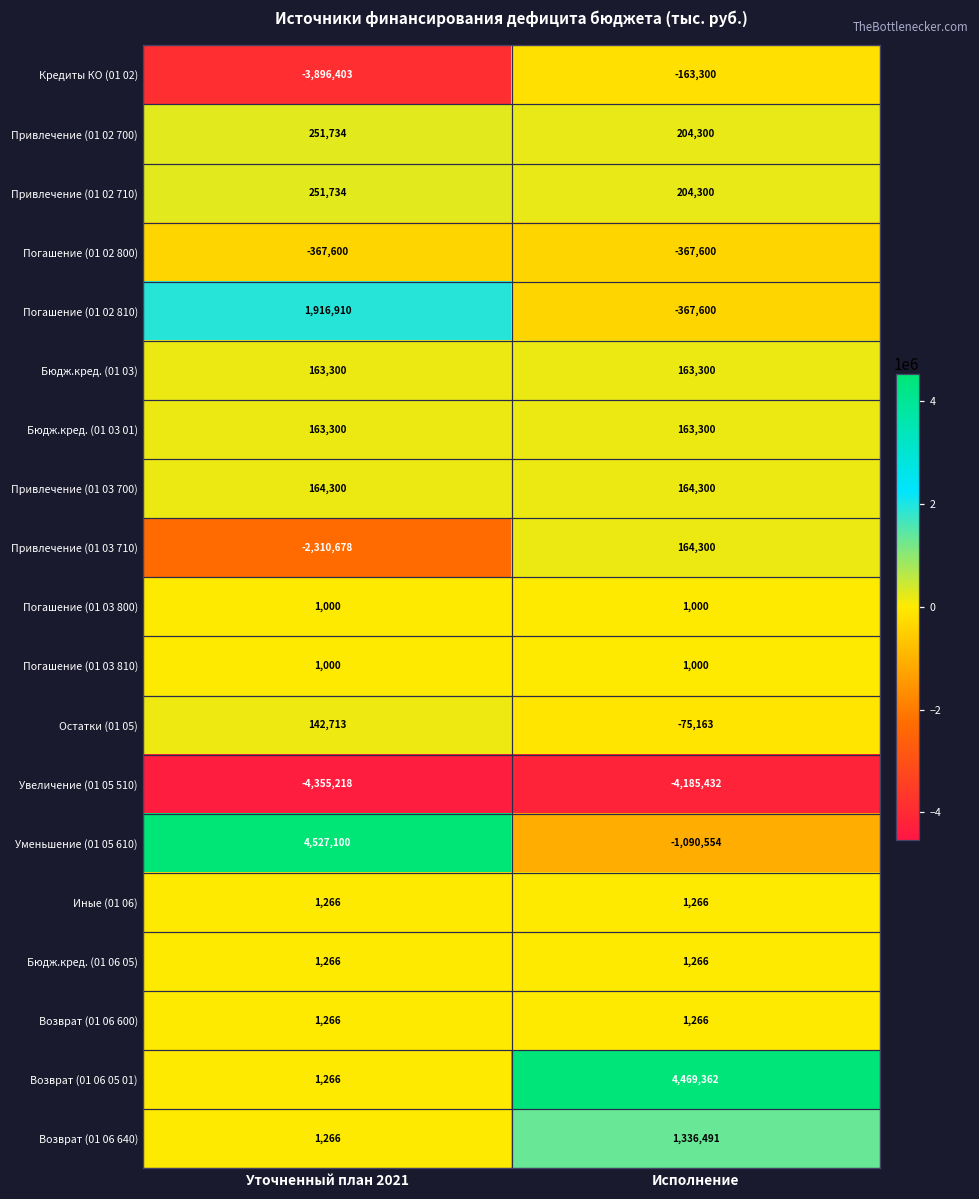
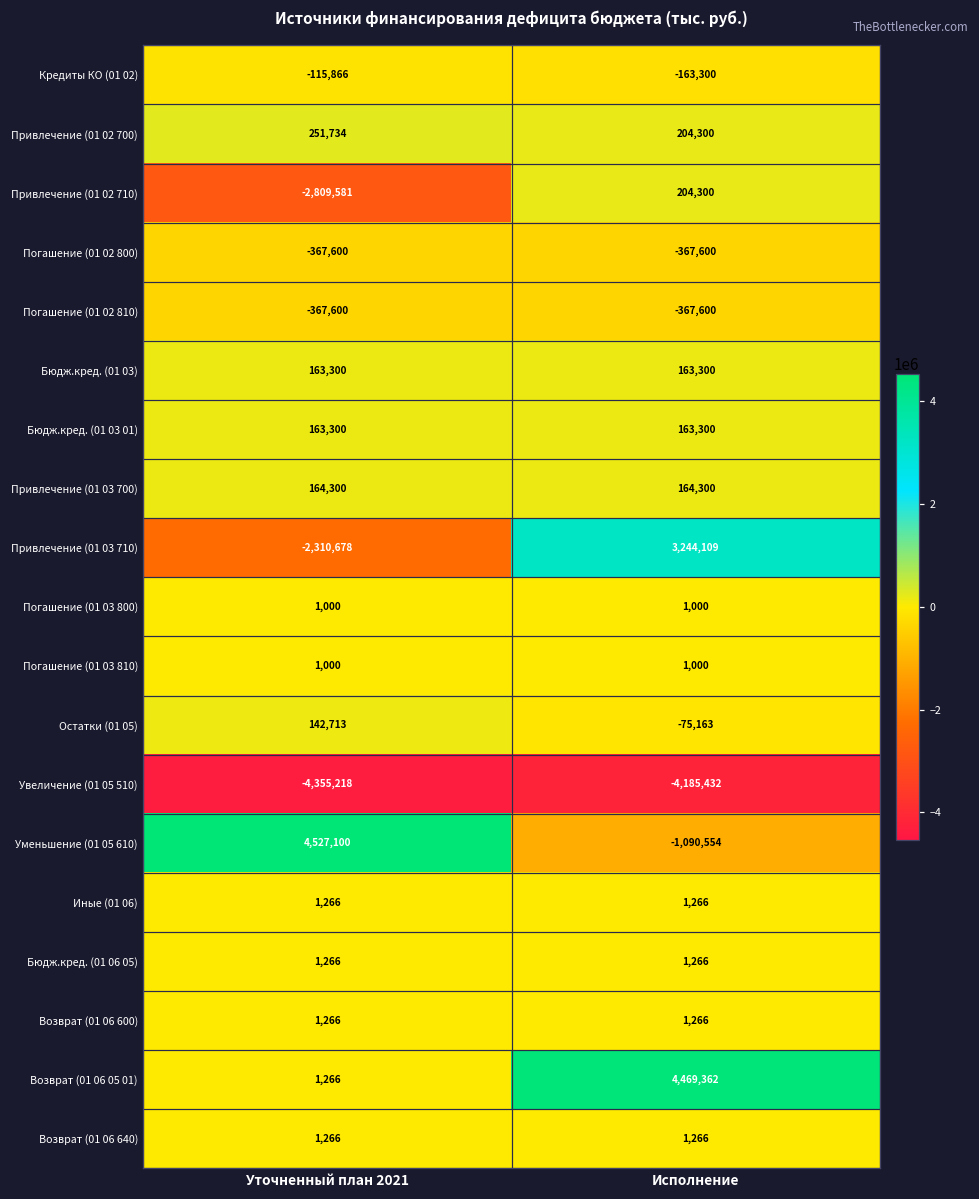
  {
    "Кредиты КО (01 02)": {
-     "Уточненный план 2021": "-3,896,403",
+     "Уточненный план 2021": "-115,866",
      "Исполнение": "-163,300"
    },
    "Привлечение (01 02 700)": {
      "Уточненный план 2021": "251,734",
      "Исполнение": "204,300"
    },
    "Привлечение (01 02 710)": {
-     "Уточненный план 2021": "251,734",
+     "Уточненный план 2021": "-2,809,581",
      "Исполнение": "204,300"
    },
    "Погашение (01 02 800)": {
      "Уточненный план 2021": "-367,600",
      "Исполнение": "-367,600"
    },
    "Погашение (01 02 810)": {
-     "Уточненный план 2021": "1,916,910",
+     "Уточненный план 2021": "-367,600",
      "Исполнение": "-367,600"
    },
    "Бюдж.кред. (01 03)": {
      "Уточненный план 2021": "163,300",
      "Исполнение": "163,300"
    },
    "Бюдж.кред. (01 03 01)": {
      "Уточненный план 2021": "163,300",
      "Исполнение": "163,300"
    },
    "Привлечение (01 03 700)": {
      "Уточненный план 2021": "164,300",
      "Исполнение": "164,300"
    },
    "Привлечение (01 03 710)": {
      "Уточненный план 2021": "-2,310,678",
-     "Исполнение": "164,300"
+     "Исполнение": "3,244,109"
    },
    "Погашение (01 03 800)": {
      "Уточненный план 2021": "1,000",
      "Исполнение": "1,000"
    },
    "Погашение (01 03 810)": {
      "Уточненный план 2021": "1,000",
      "Исполнение": "1,000"
    },
    "Остатки (01 05)": {
      "Уточненный план 2021": "142,713",
      "Исполнение": "-75,163"
    },
    "Увеличение (01 05 510)": {
      "Уточненный план 2021": "-4,355,218",
      "Исполнение": "-4,185,432"
    },
    "Уменьшение (01 05 610)": {
      "Уточненный план 2021": "4,527,100",
      "Исполнение": "-1,090,554"
    },
    "Иные (01 06)": {
      "Уточненный план 2021": "1,266",
      "Исполнение": "1,266"
    },
    "Бюдж.кред. (01 06 05)": {
      "Уточненный план 2021": "1,266",
      "Исполнение": "1,266"
    },
    "Возврат (01 06 600)": {
      "Уточненный план 2021": "1,266",
      "Исполнение": "1,266"
    },
    "Возврат (01 06 05 01)": {
      "Уточненный план 2021": "1,266",
      "Исполнение": "4,469,362"
    },
    "Возврат (01 06 640)": {
      "Уточненный план 2021": "1,266",
-     "Исполнение": "1,336,491"
+     "Исполнение": "1,266"
    }
  }
